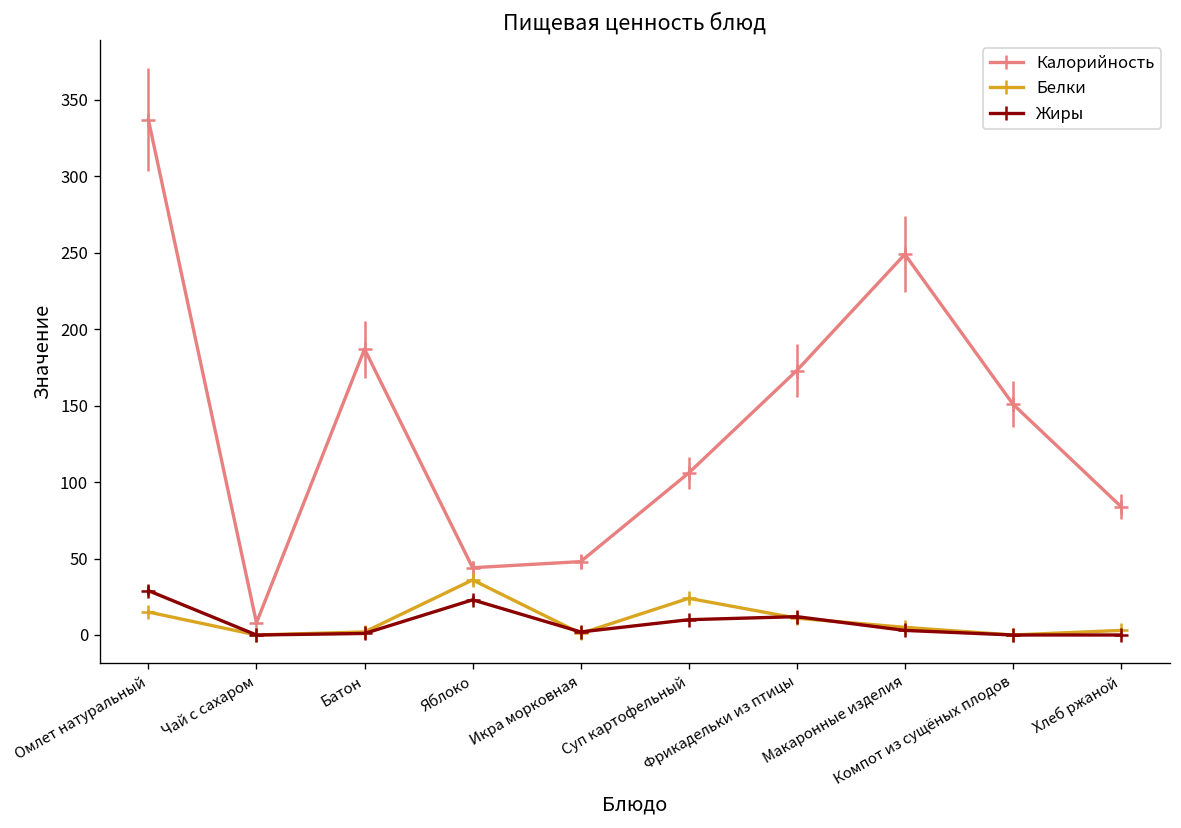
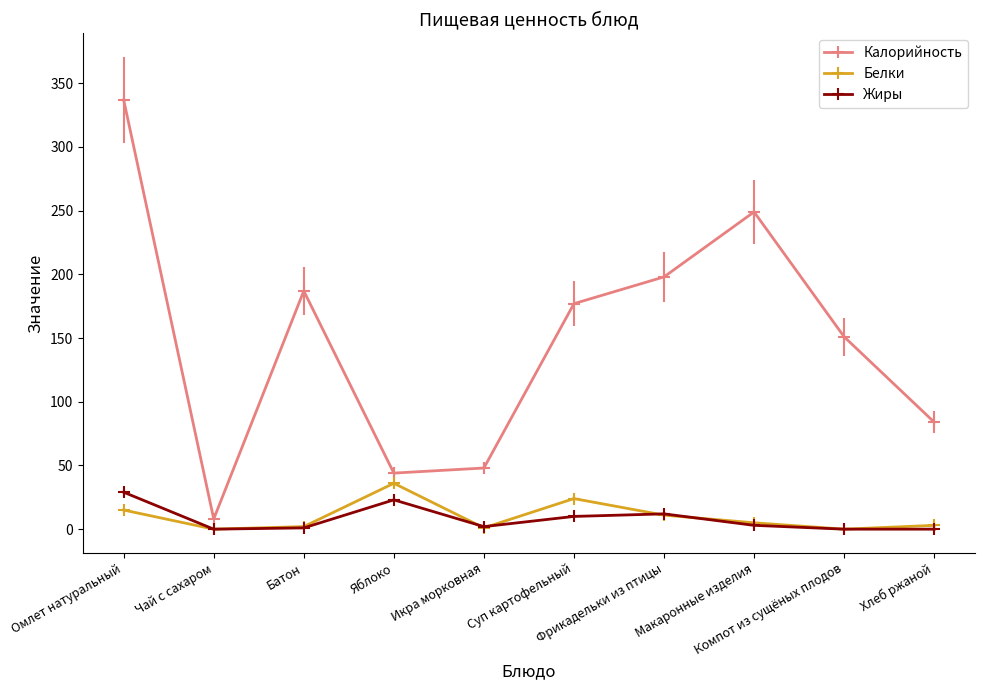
  {
    "Калорийность": {
      "Омлет натуральный": 337,
      "Чай с сахаром": 8,
      "Батон": 187,
      "Яблоко": 44,
      "Икра морковная": 48,
-     "Суп картофельный": 106,
-     "Фрикадельки из птицы": 173,
+     "Суп картофельный": 177,
+     "Фрикадельки из птицы": 198,
      "Макаронные изделия": 249,
      "Компот из сущёных плодов": 151,
      "Хлеб ржаной": 84
    },
    "Белки": {
      "Омлет натуральный": 15,
      "Яблоко": 36,
      "Суп картофельный": 24,
      "Хлеб ржаной": 3
    },
    "Жиры": {
      "Омлет натуральный": 29,
      "Яблоко": 23,
      "Суп картофельный": 10,
      "Хлеб ржаной": 0
    }
  }
